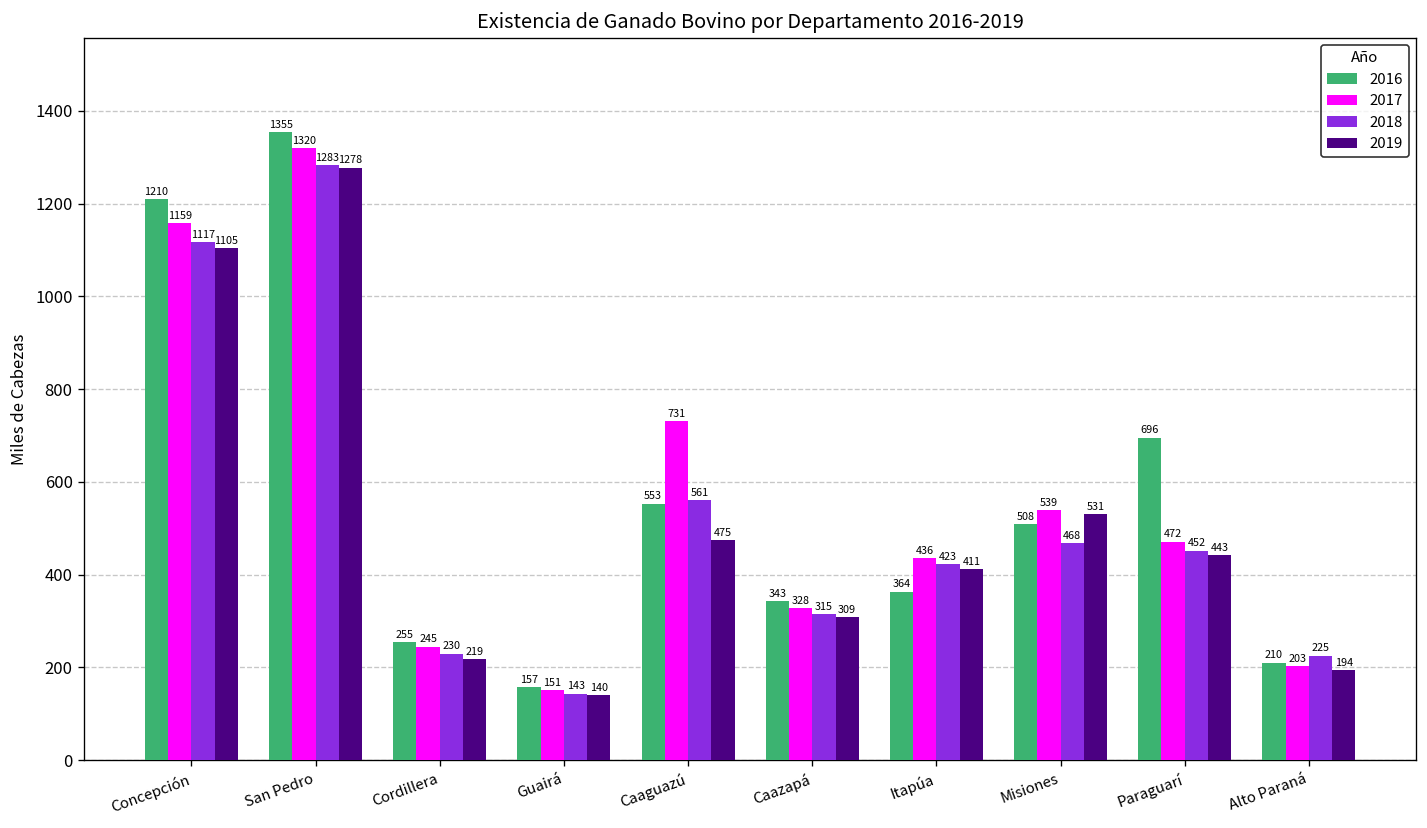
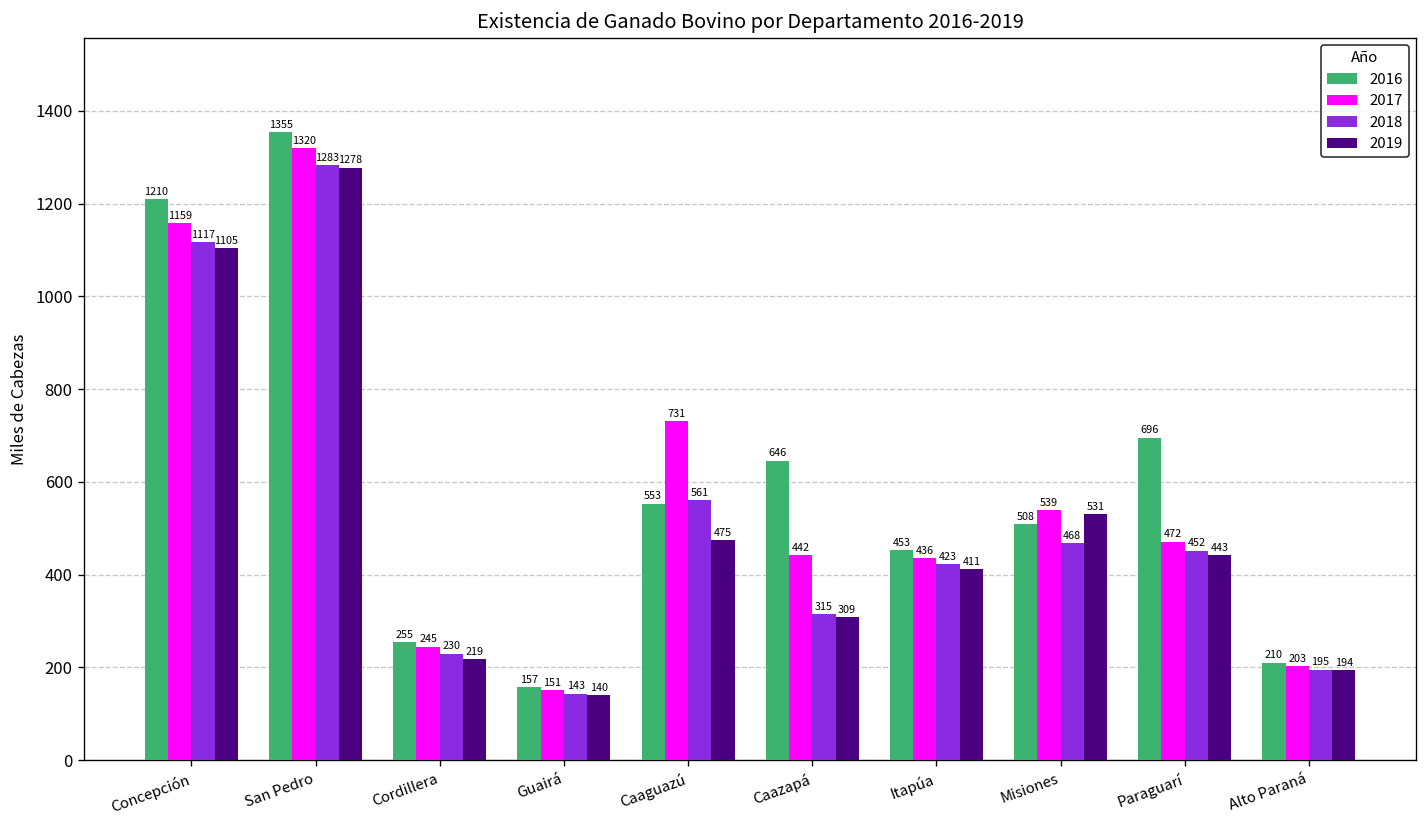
  {
    "2016": {
      "Concepción": 1210,
      "San Pedro": 1355,
      "Cordillera": 255,
      "Guairá": 157,
      "Caaguazú": 553,
-     "Caazapá": 343,
-     "Itapúa": 364,
+     "Caazapá": 646,
+     "Itapúa": 453,
      "Misiones": 508,
      "Paraguarí": 696,
      "Alto Paraná": 210
    },
    "2017": {
      "Concepción": 1159,
      "San Pedro": 1320,
      "Cordillera": 245,
      "Guairá": 151,
      "Caaguazú": 731,
-     "Caazapá": 328,
+     "Caazapá": 442,
      "Itapúa": 436,
      "Misiones": 539,
      "Paraguarí": 472,
      "Alto Paraná": 203
    },
    "2018": {
      "Concepción": 1117,
      "San Pedro": 1283,
      "Cordillera": 230,
      "Guairá": 143,
      "Caaguazú": 561,
      "Caazapá": 315,
      "Itapúa": 423,
      "Misiones": 468,
      "Paraguarí": 452,
-     "Alto Paraná": 225
+     "Alto Paraná": 195
    },
    "2019": {
      "Concepción": 1105,
      "San Pedro": 1278,
      "Cordillera": 219,
      "Guairá": 140,
      "Caaguazú": 475,
      "Caazapá": 309,
      "Itapúa": 411,
      "Misiones": 531,
      "Paraguarí": 443,
      "Alto Paraná": 194
    }
  }
